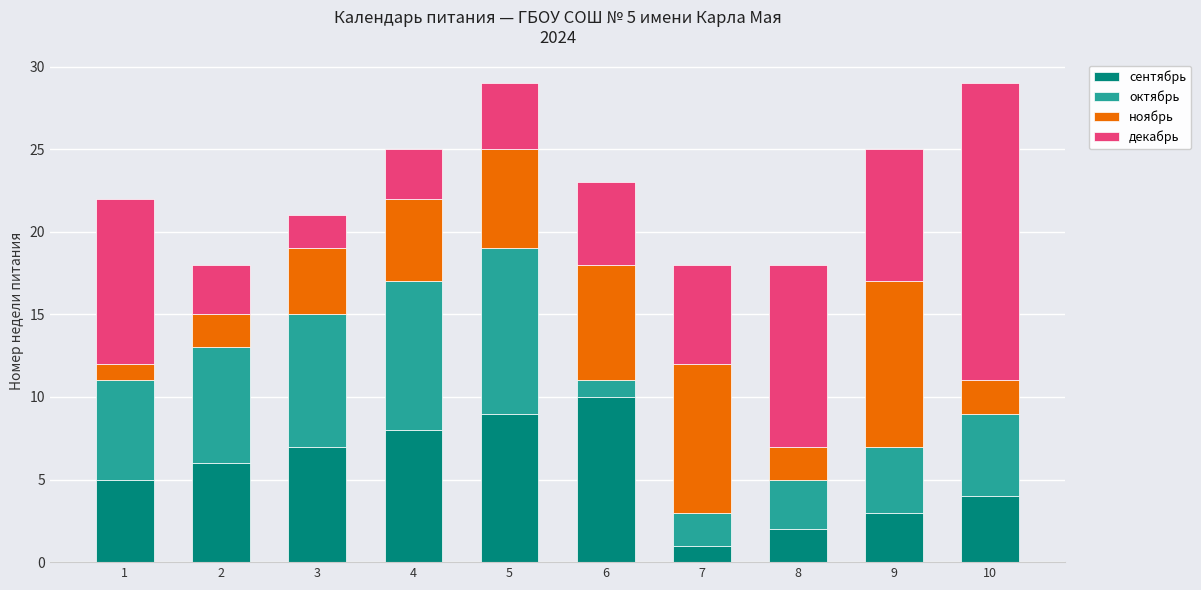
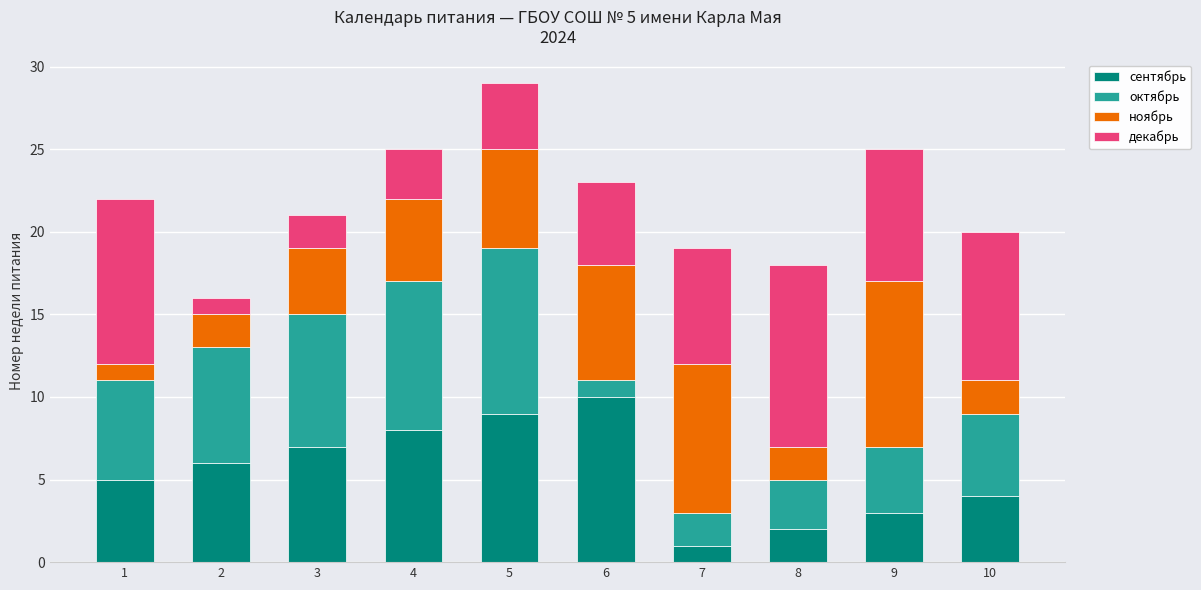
  {
    "ноябрь": {
      "1": 1,
      "2": 2,
      "3": 4,
      "4": 5,
      "5": 6,
      "6": 7,
      "7": 9,
      "8": 2,
      "9": 10,
      "10": 2
    },
    "декабрь": {
      "1": 10,
-     "2": 3,
+     "2": 1,
      "3": 2,
      "4": 3,
      "5": 4,
      "6": 5,
-     "7": 6,
+     "7": 7,
      "8": 11,
      "9": 8,
-     "10": 18
+     "10": 9
    }
  }
